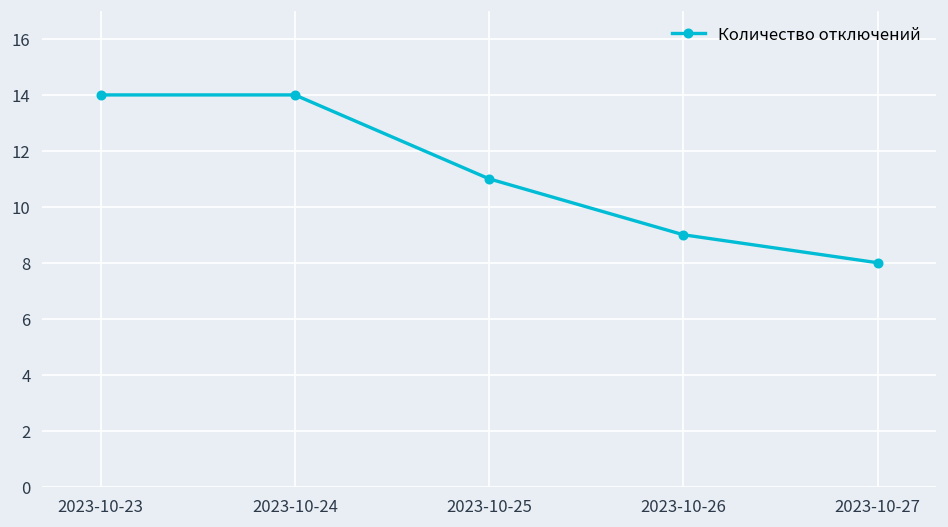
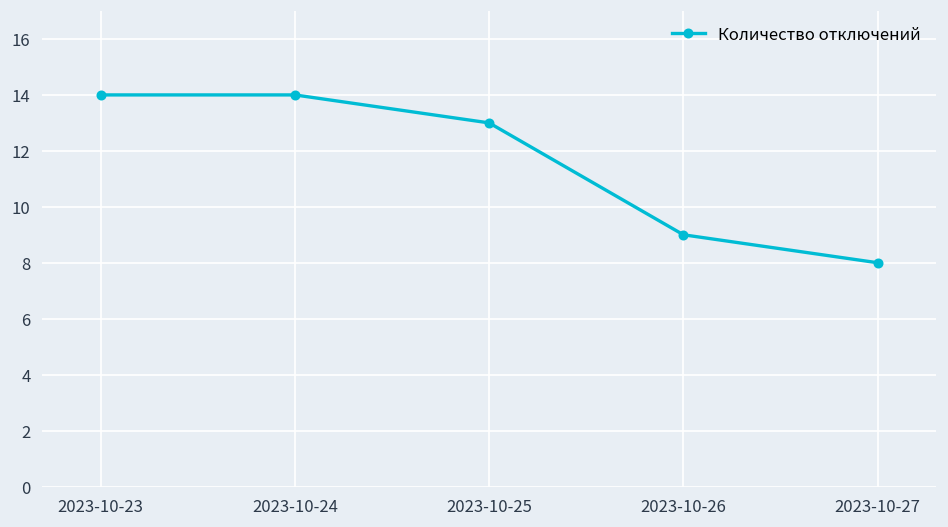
  {
    "2023-10-23": 14,
    "2023-10-24": 14,
-   "2023-10-25": 11,
+   "2023-10-25": 13,
    "2023-10-26": 9,
    "2023-10-27": 8
  }
